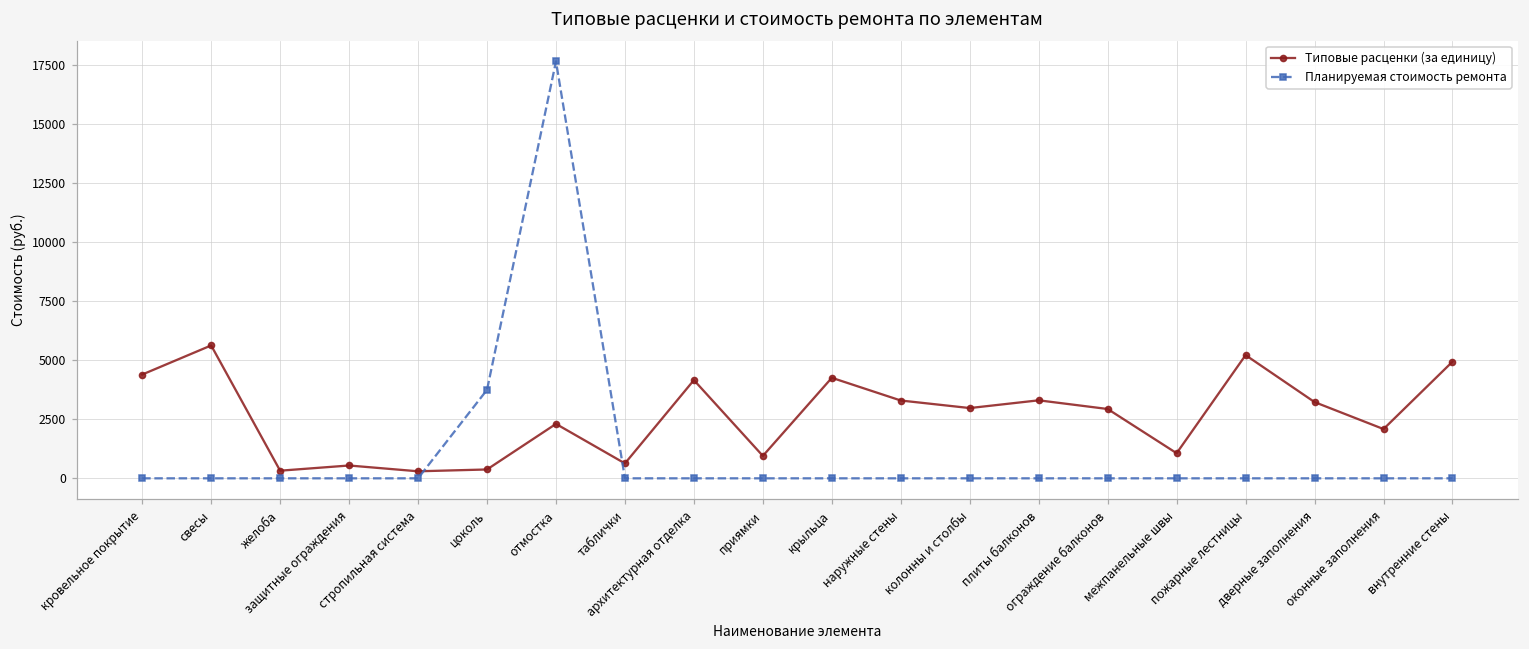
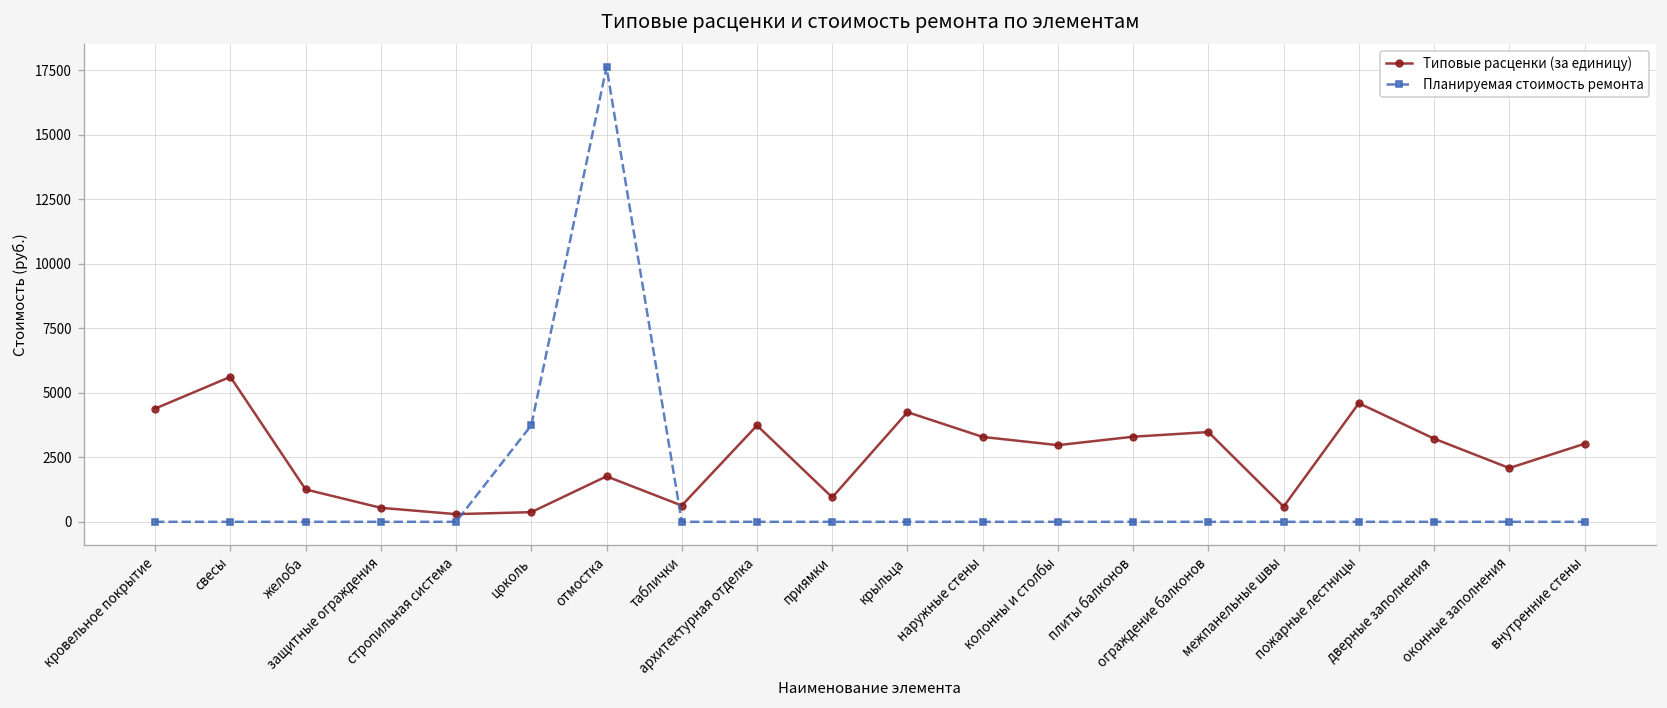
  {
    "Типовые расценки (за единицу)": {
      "кровельное покрытие": 4400,
      "свесы": 5600,
-     "желоба": 300,
+     "желоба": 1300,
      "защитные ограждения": 500,
      "стропильная система": 300,
      "цоколь": 400,
-     "отмостка": 2300,
+     "отмостка": 1800,
      "таблички": 600,
-     "архитектурная отделка": 4200,
+     "архитектурная отделка": 3700,
      "приямки": 900,
      "крыльца": 4300,
      "наружные стены": 3300,
      "колонны и столбы": 3000,
      "плиты балконов": 3300,
-     "ограждение балконов": 2900,
-     "межпанельные швы": 1100,
-     "пожарные лестницы": 5200,
+     "ограждение балконов": 3500,
+     "межпанельные швы": 600,
+     "пожарные лестницы": 4600,
      "дверные заполнения": 3200,
      "оконные заполнения": 2100,
-     "внутренние стены": 4900
+     "внутренние стены": 3000
    },
    "Планируемая стоимость ремонта": {
      "кровельное покрытие": 0,
      "свесы": 0,
      "желоба": 0,
      "защитные ограждения": 0,
      "стропильная система": 0,
      "цоколь": 3700,
      "отмостка": 17600,
      "таблички": 0,
      "архитектурная отделка": 0,
      "приямки": 0,
      "крыльца": 0,
      "наружные стены": 0,
      "колонны и столбы": 0,
      "плиты балконов": 0,
      "ограждение балконов": 0,
      "межпанельные швы": 0,
      "пожарные лестницы": 0,
      "дверные заполнения": 0,
      "оконные заполнения": 0,
      "внутренние стены": 0
    }
  }
